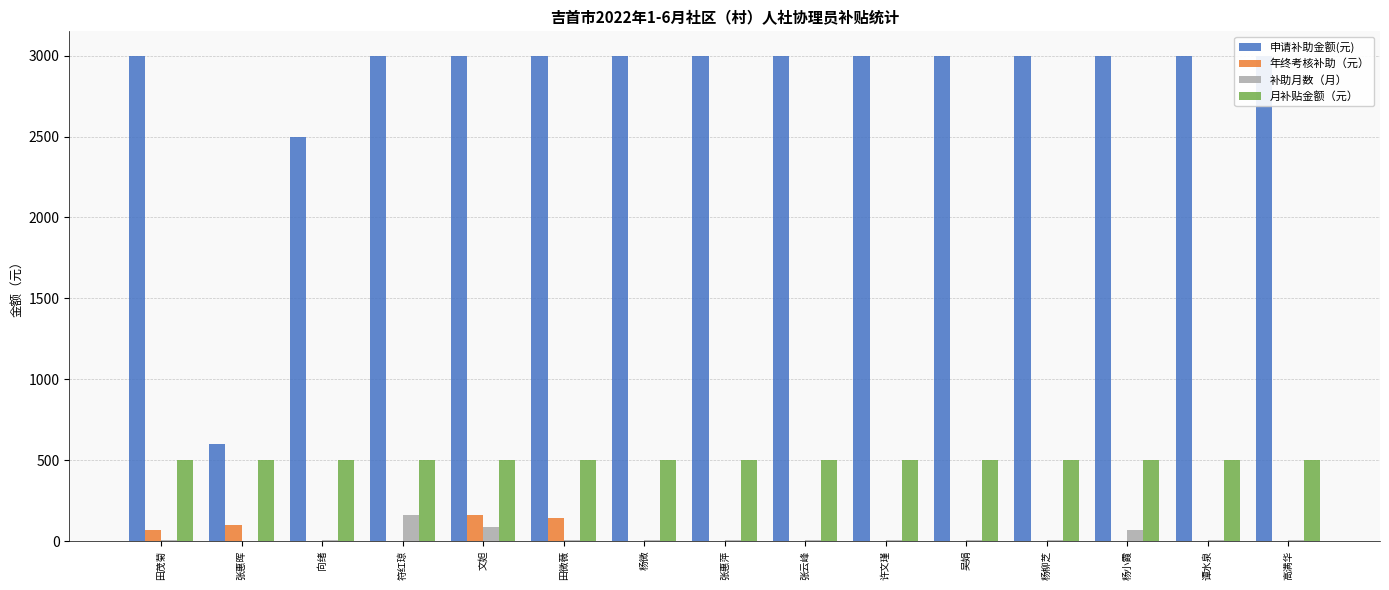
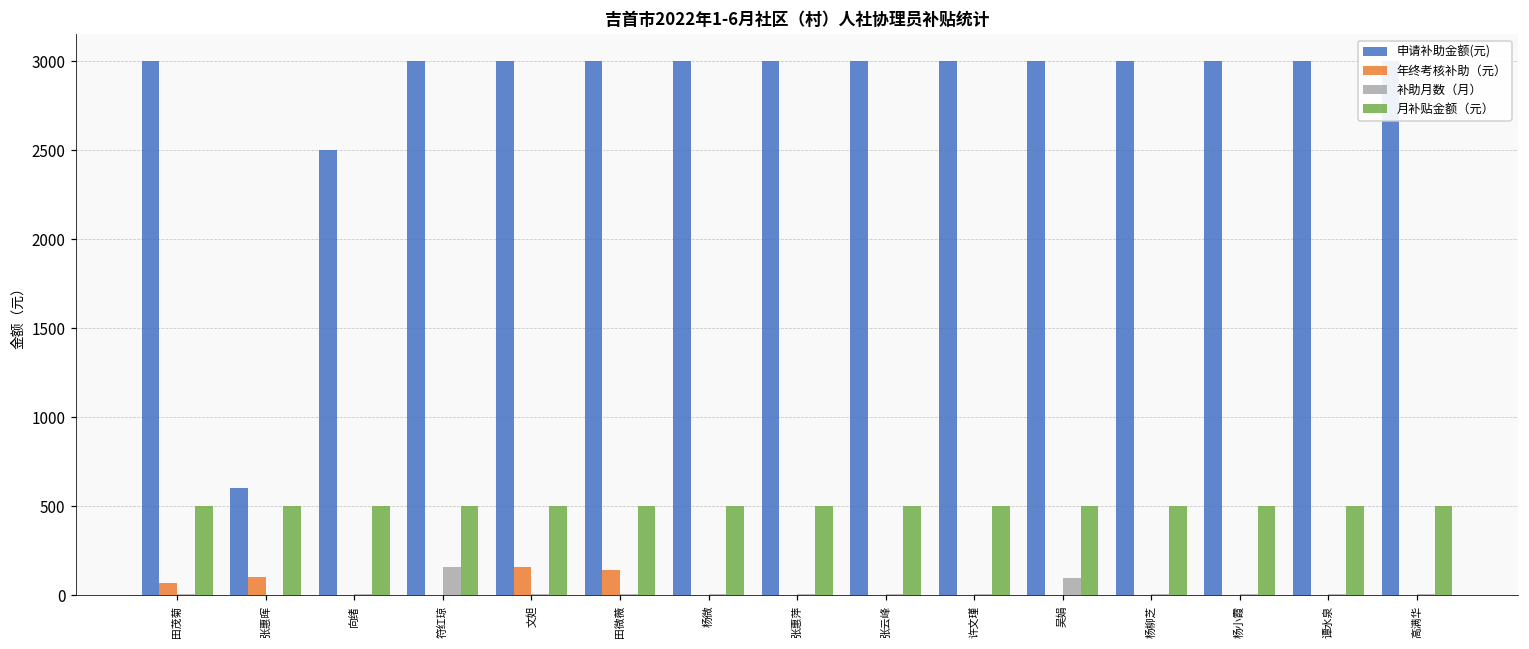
  {
    "申请补助金额(元)": {
      "田茂菊": 3000,
      "张惠晖": 600,
      "向绪": 2500,
      "符红琼": 3000,
      "文妲": 3000,
      "田微薇": 3000,
      "杨微": 3000,
      "张惠萍": 3000,
      "张云峰": 3000,
      "许文瑾": 3000,
      "吴娟": 3000,
      "杨柳芝": 3000,
      "杨小霞": 3000,
      "谭水泉": 3000
    },
    "年终考核补助（元）": {
      "田茂菊": 70,
      "张惠晖": 100,
      "向绪": 0,
      "符红琼": 0,
      "文妲": 160,
      "田微薇": 140,
      "杨微": 0,
      "张惠萍": 0,
      "张云峰": 0,
      "许文瑾": 0,
      "吴娟": 0,
      "杨柳芝": 0,
      "杨小霞": 0,
      "谭水泉": 0,
      "高满华": 0
    },
    "补助月数（月）": {
      "符红琼": 160,
-     "文妲": 90,
-     "吴娟": 10,
-     "杨小霞": 70
+     "文妲": 10,
+     "吴娟": 100,
+     "杨小霞": 10
    },
    "月补贴金额（元）": {
      "田茂菊": 500,
      "张惠晖": 500,
      "向绪": 500,
      "符红琼": 500,
      "文妲": 500,
      "田微薇": 500,
      "杨微": 500,
      "张惠萍": 500,
      "张云峰": 500,
      "许文瑾": 500,
      "吴娟": 500,
      "杨柳芝": 500,
      "杨小霞": 500,
      "谭水泉": 500,
      "高满华": 500
    }
  }
